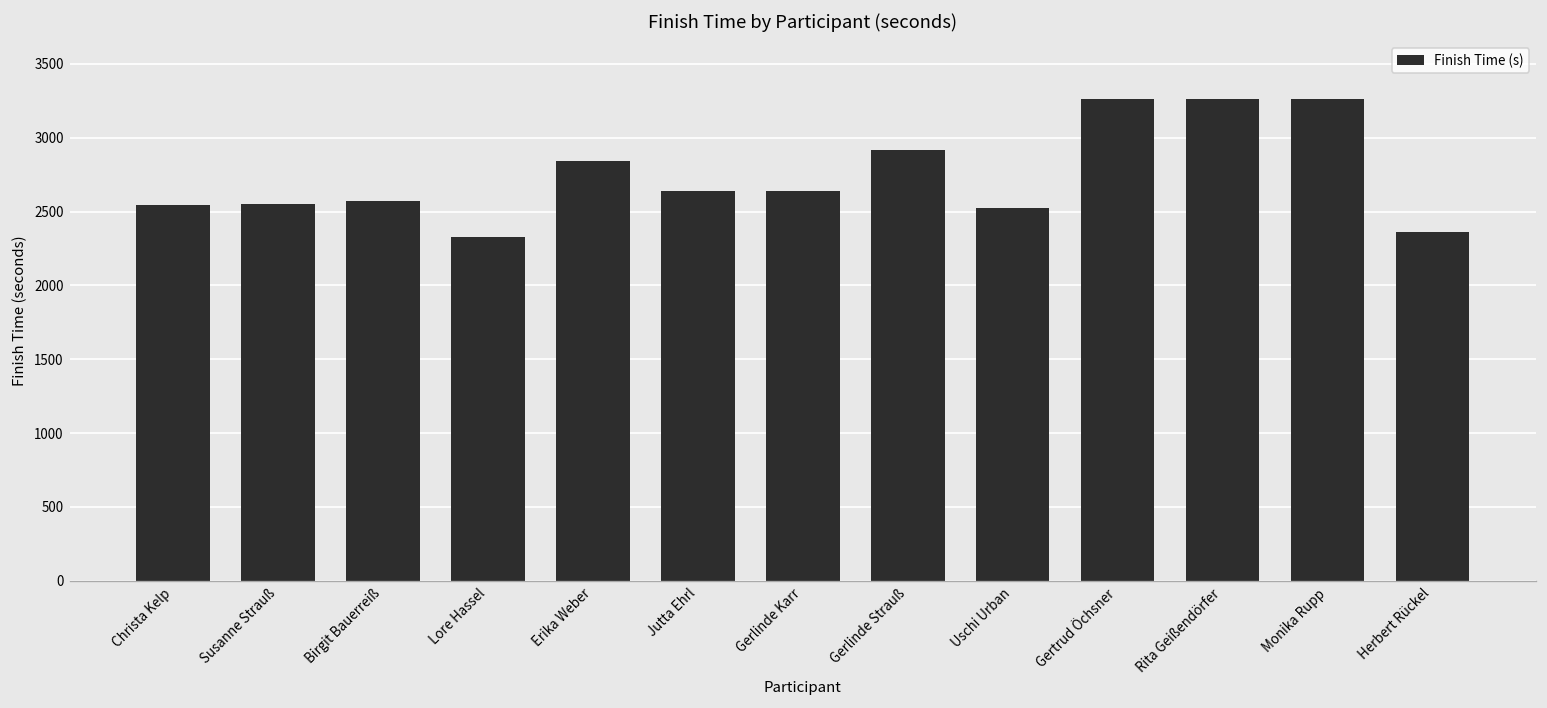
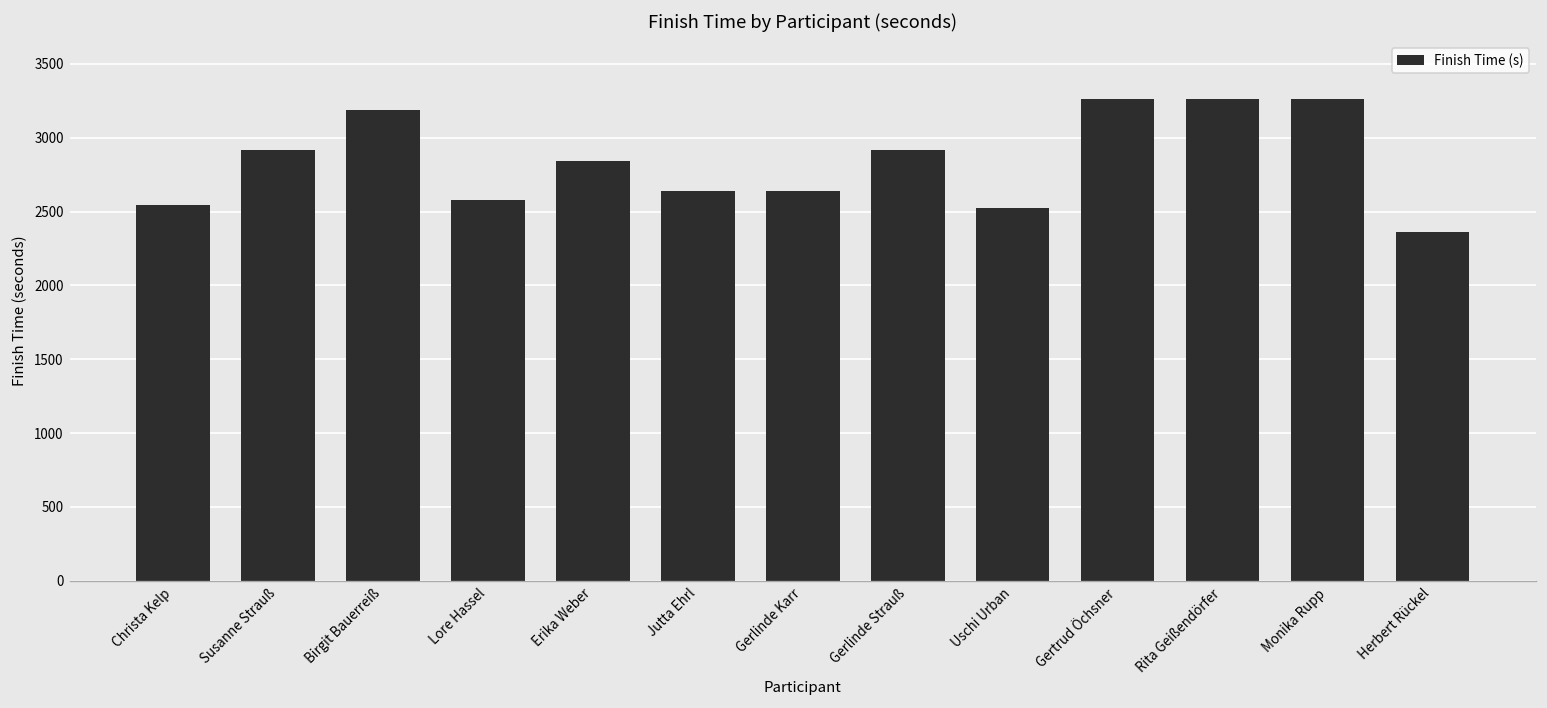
  {
    "Christa Kelp": 2540,
-   "Susanne Strauß": 2550,
-   "Birgit Bauerreiß": 2570,
-   "Lore Hassel": 2330,
+   "Susanne Strauß": 2920,
+   "Birgit Bauerreiß": 3190,
+   "Lore Hassel": 2580,
    "Erika Weber": 2840,
    "Jutta Ehrl": 2640,
    "Gerlinde Karr": 2640,
    "Gerlinde Strauß": 2920,
    "Uschi Urban": 2520,
    "Gertrud Öchsner": 3260,
    "Rita Geißendörfer": 3260,
    "Monika Rupp": 3260,
    "Herbert Rückel": 2360
  }
